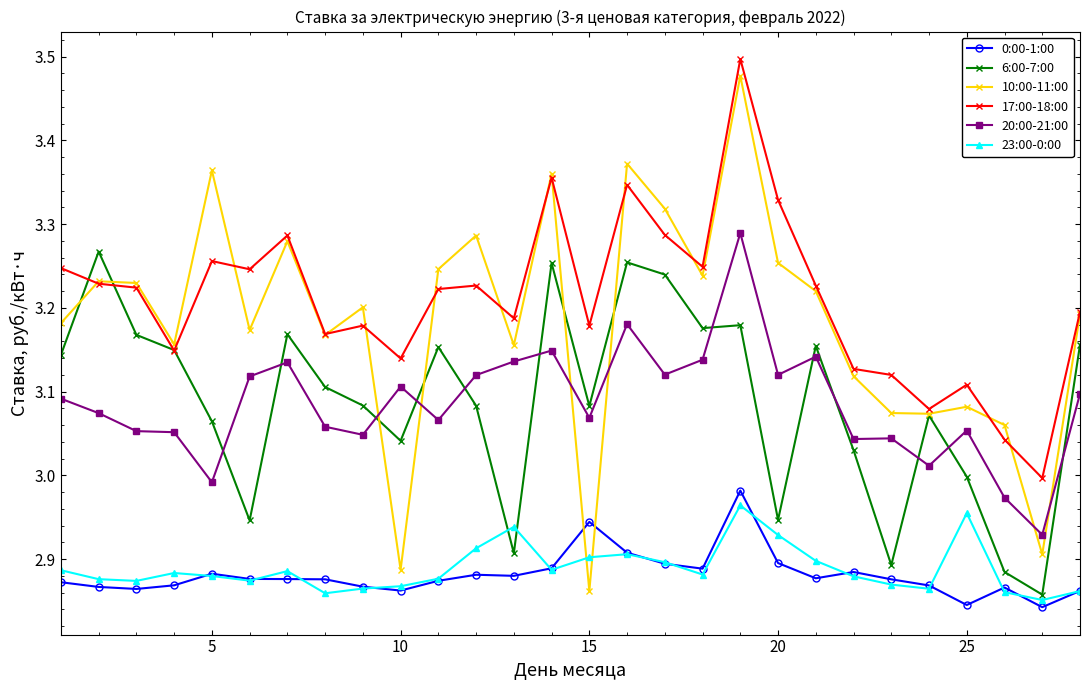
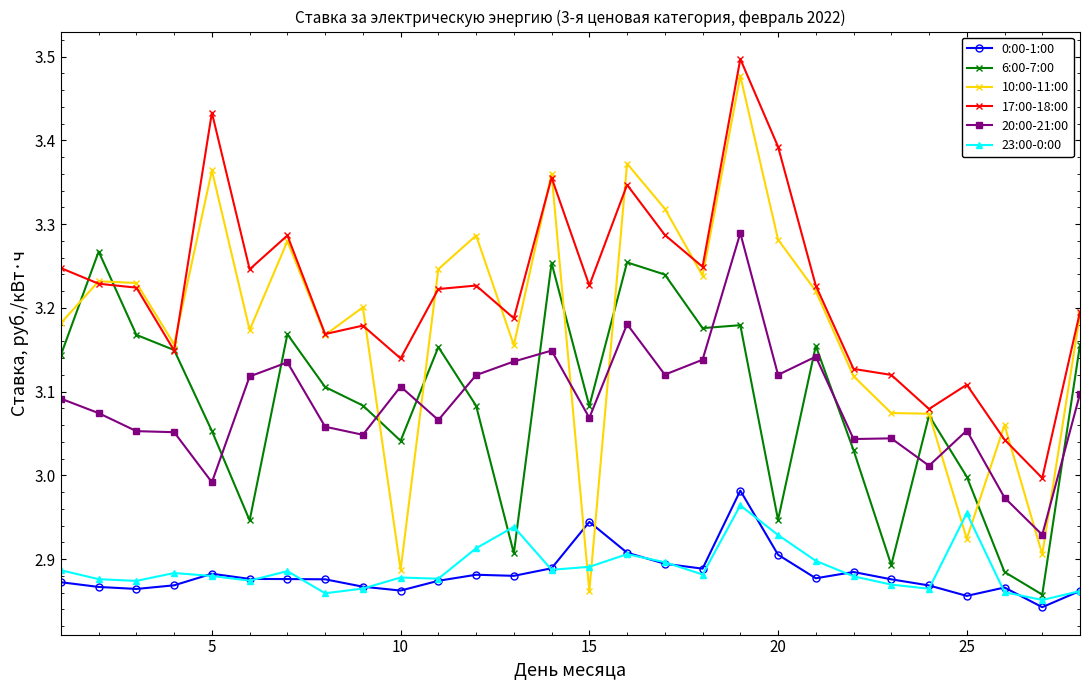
  {
    "0:00-1:00": {
      "10": 2.86,
      "15": 2.94,
-     "20": 2.90,
-     "25": 2.85
+     "20": 2.91,
+     "25": 2.86
    },
    "6:00-7:00": {
-     "5": 3.06,
+     "5": 3.05,
      "10": 3.04,
      "15": 3.08,
      "20": 2.95,
      "25": 3.00
    },
    "10:00-11:00": {
      "5": 3.36,
      "10": 2.89,
      "15": 2.86,
-     "20": 3.25,
-     "25": 3.08
+     "20": 3.28,
+     "25": 2.92
    },
    "17:00-18:00": {
-     "5": 3.26,
+     "5": 3.43,
      "10": 3.14,
-     "15": 3.18,
-     "20": 3.33,
+     "15": 3.23,
+     "20": 3.39,
      "25": 3.11
    },
    "20:00-21:00": {
      "5": 2.99,
      "10": 3.11,
      "15": 3.07,
      "20": 3.12,
      "25": 3.05
    },
    "23:00-0:00": {
-     "10": 2.87,
-     "15": 2.90,
+     "10": 2.88,
+     "15": 2.89,
      "20": 2.93,
      "25": 2.95
    }
  }
